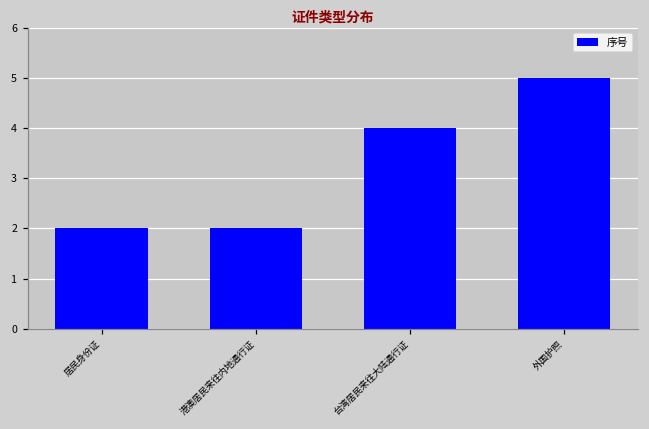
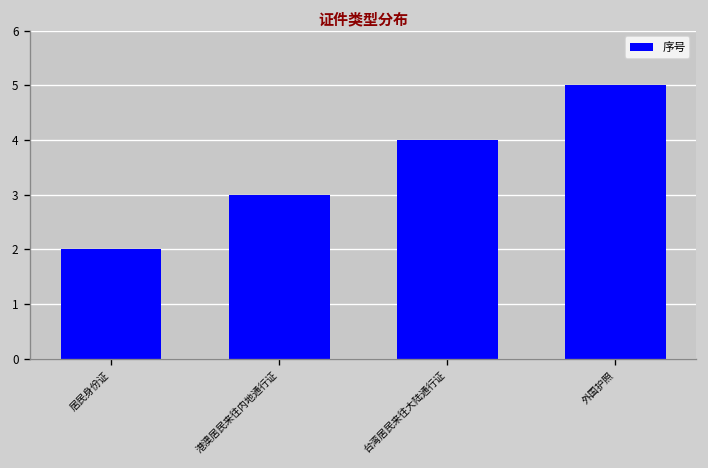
  {
    "居民身份证": 2,
-   "港澳居民来往内地通行证": 2,
+   "港澳居民来往内地通行证": 3,
    "台湾居民来往大陆通行证": 4,
    "外国护照": 5
  }
